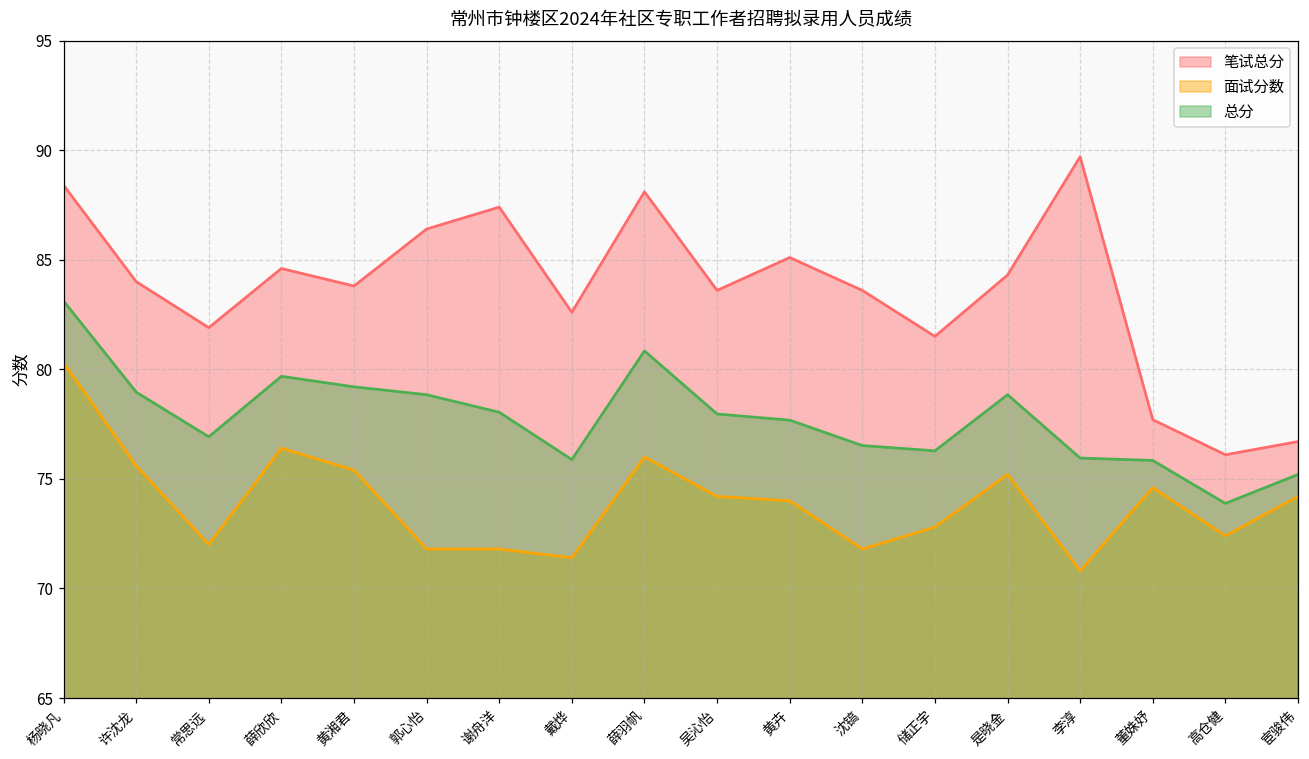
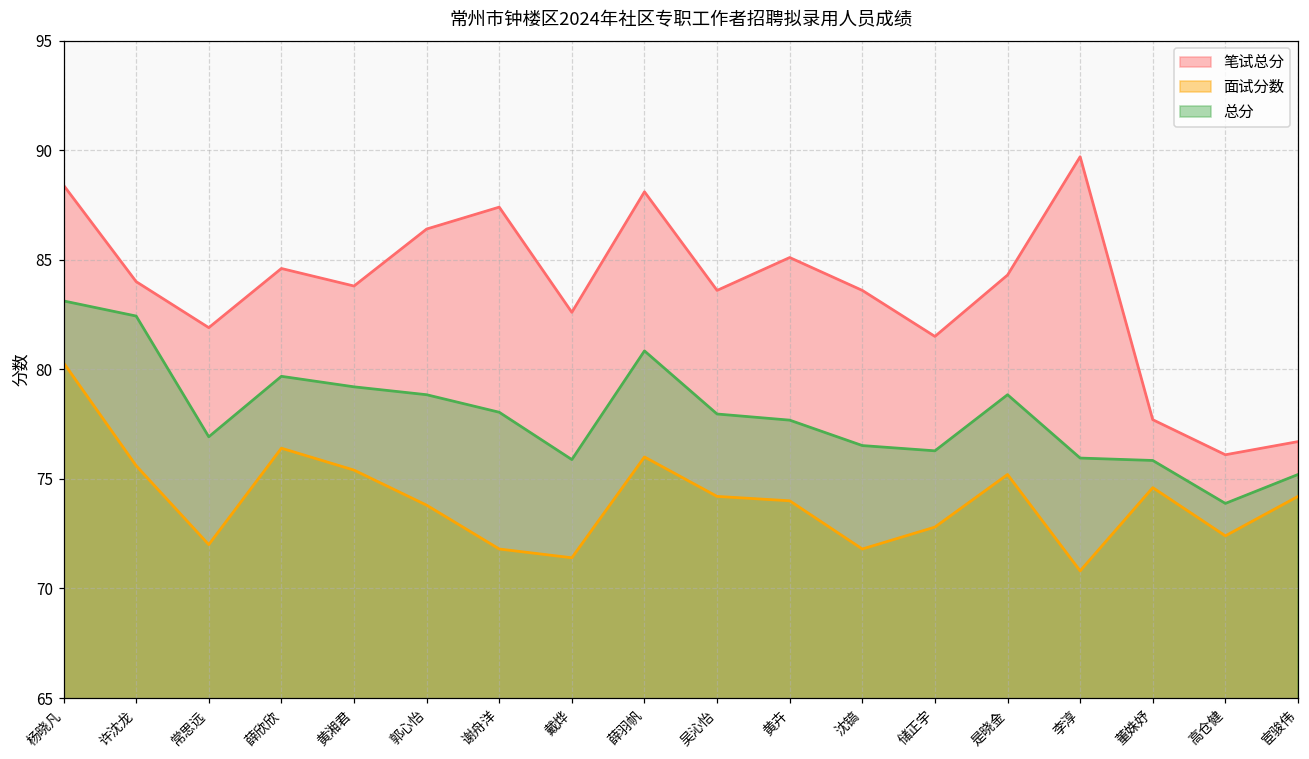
  {
    "笔试总分": {
      "杨晓凡": 88.4,
      "许沈龙": 84.0,
      "常思远": 81.9,
      "薛欣欣": 84.6,
      "黄湘君": 83.8,
      "郭心怡": 86.4,
      "谢舟洋": 87.4,
      "戴烨": 82.6,
      "薛羽帆": 88.1,
      "吴沁怡": 83.6,
      "黄卉": 85.1,
      "沈镐": 83.6,
      "储正宇": 81.5,
      "是晓金": 84.3,
      "李淳": 89.7,
      "董姝妤": 77.7,
      "高仓健": 76.1,
      "宦骏伟": 76.7
    },
    "面试分数": {
      "杨晓凡": 80.3,
      "许沈龙": 75.6,
      "常思远": 72.0,
      "薛欣欣": 76.4,
      "黄湘君": 75.4,
-     "郭心怡": 71.8,
+     "郭心怡": 73.8,
      "谢舟洋": 71.8,
      "戴烨": 71.4,
      "薛羽帆": 76.0,
      "吴沁怡": 74.2,
      "黄卉": 74.0,
      "沈镐": 71.8,
      "储正宇": 72.8,
      "是晓金": 75.2,
      "李淳": 70.8,
      "董姝妤": 74.6,
      "高仓健": 72.4,
      "宦骏伟": 74.2
    },
    "总分": {
      "杨晓凡": 83.1,
-     "许沈龙": 79.0,
+     "许沈龙": 82.4,
      "常思远": 76.9,
      "薛欣欣": 79.7,
      "黄湘君": 79.2,
      "郭心怡": 78.8,
      "谢舟洋": 78.0,
      "戴烨": 75.9,
      "薛羽帆": 80.8,
      "吴沁怡": 78.0,
      "黄卉": 77.7,
      "沈镐": 76.5,
      "储正宇": 76.3,
      "是晓金": 78.8,
      "李淳": 76.0,
      "董姝妤": 75.8,
      "高仓健": 73.9,
      "宦骏伟": 75.2
    }
  }
